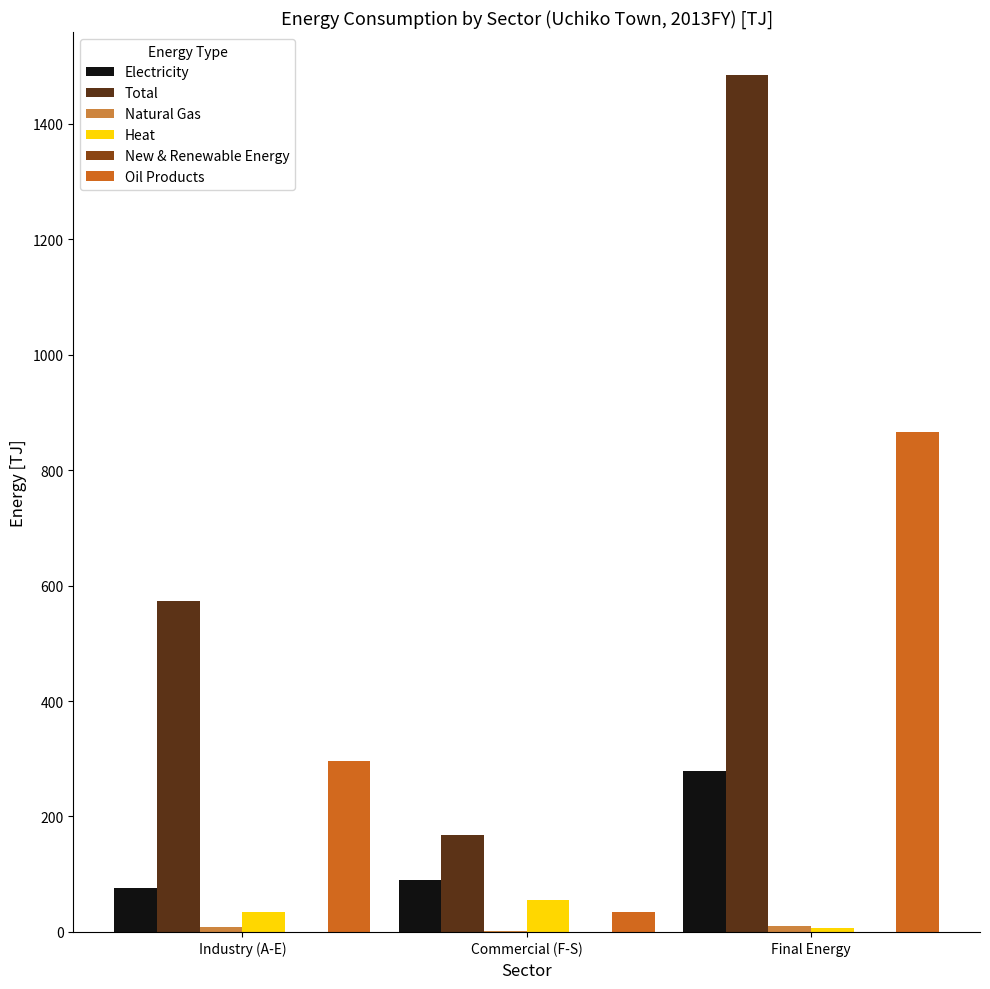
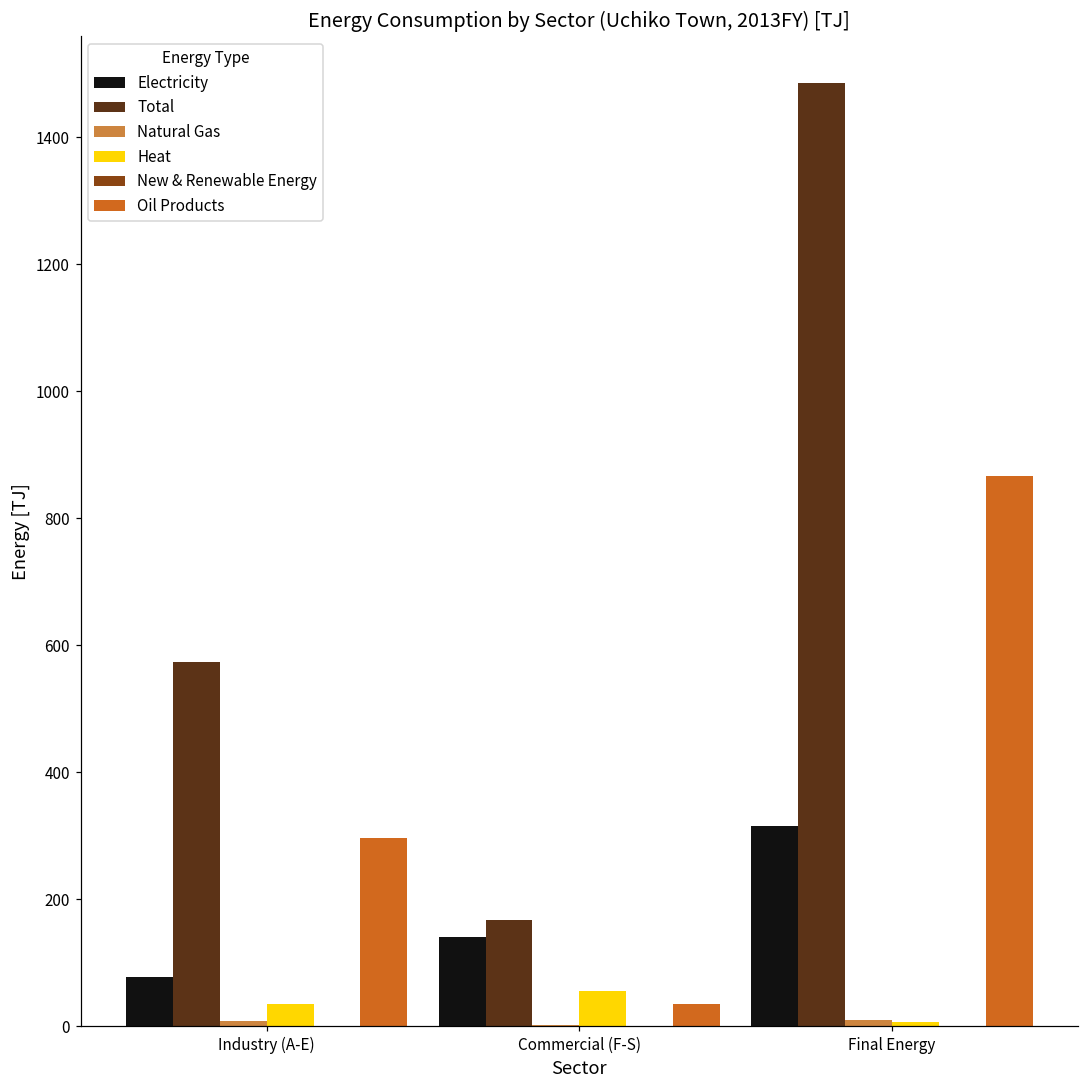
  {
    "Electricity": {
      "Industry (A-E)": 80,
-     "Commercial (F-S)": 90,
-     "Final Energy": 280
+     "Commercial (F-S)": 140,
+     "Final Energy": 320
    },
    "Heat": {
      "Industry (A-E)": 40,
      "Commercial (F-S)": 50,
      "Final Energy": 10
    }
  }
